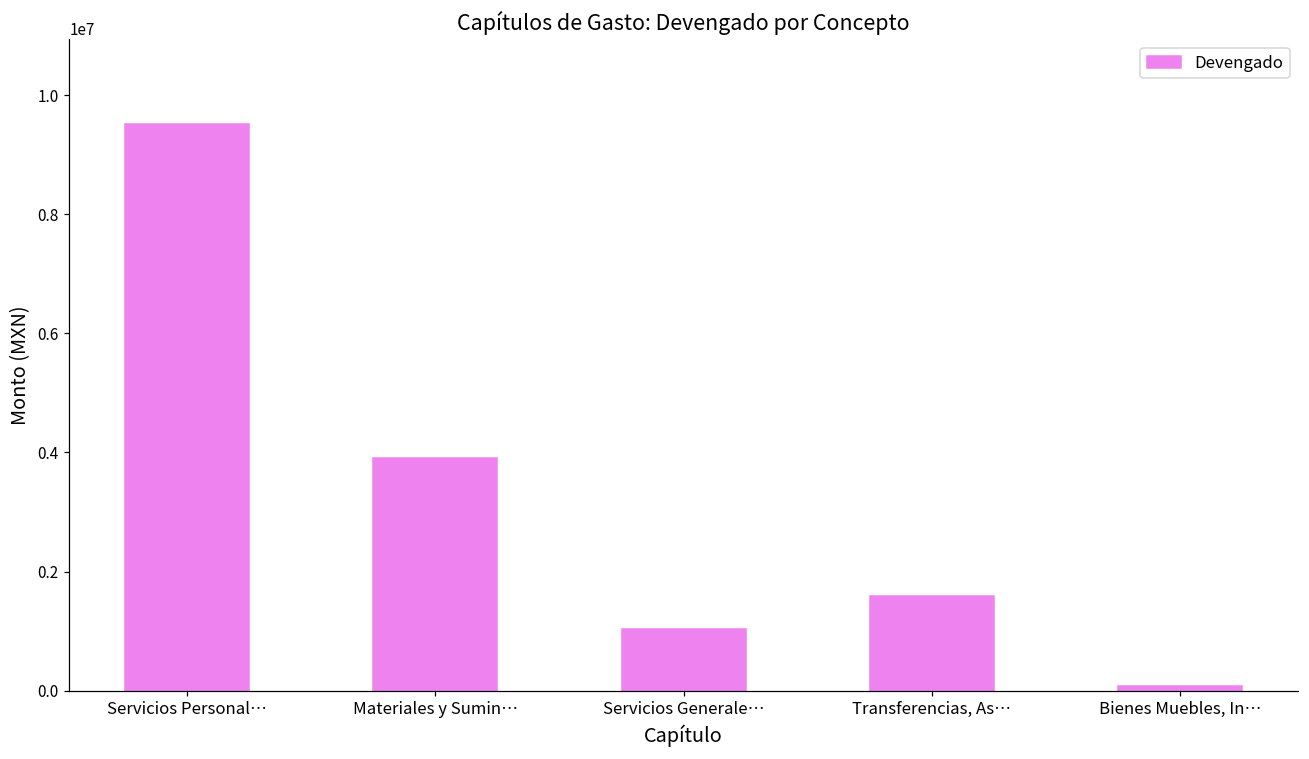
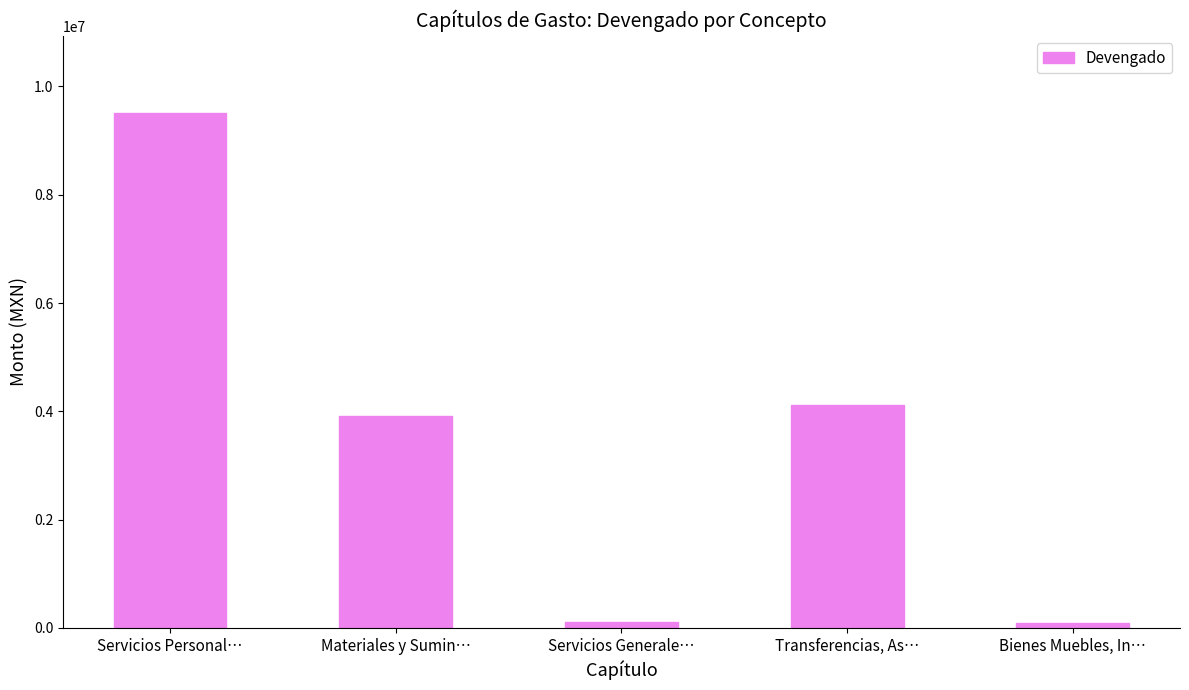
  {
    "Servicios Personal…": 9500000,
    "Materiales y Sumin…": 3900000,
-   "Servicios Generale…": 1000000,
-   "Transferencias, As…": 1600000,
+   "Servicios Generale…": 100000,
+   "Transferencias, As…": 4100000,
    "Bienes Muebles, In…": 100000
  }
